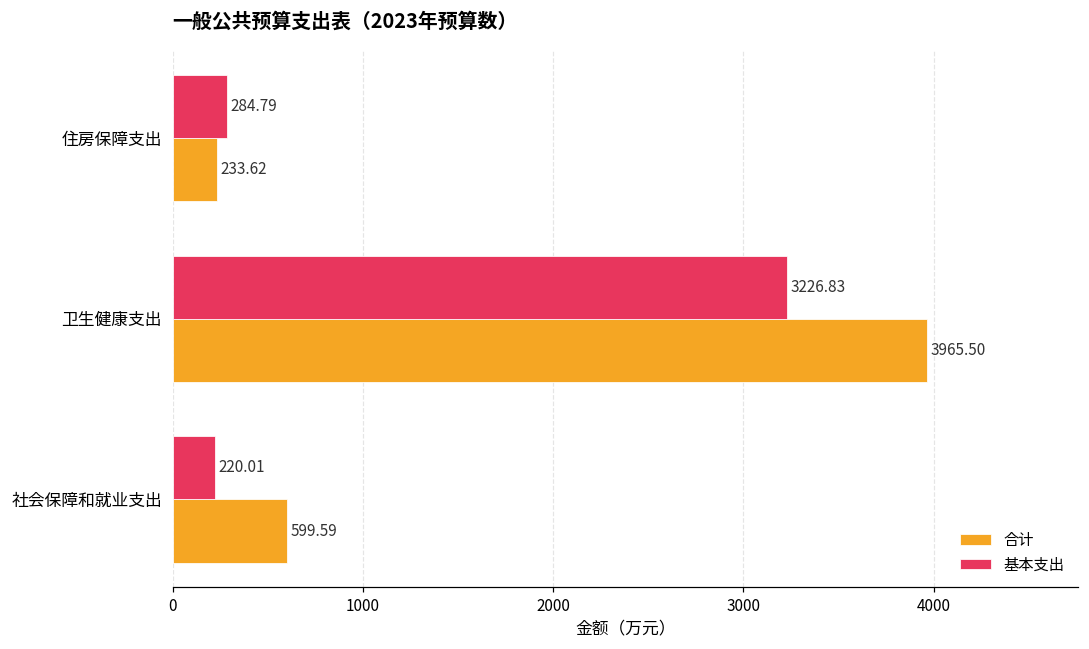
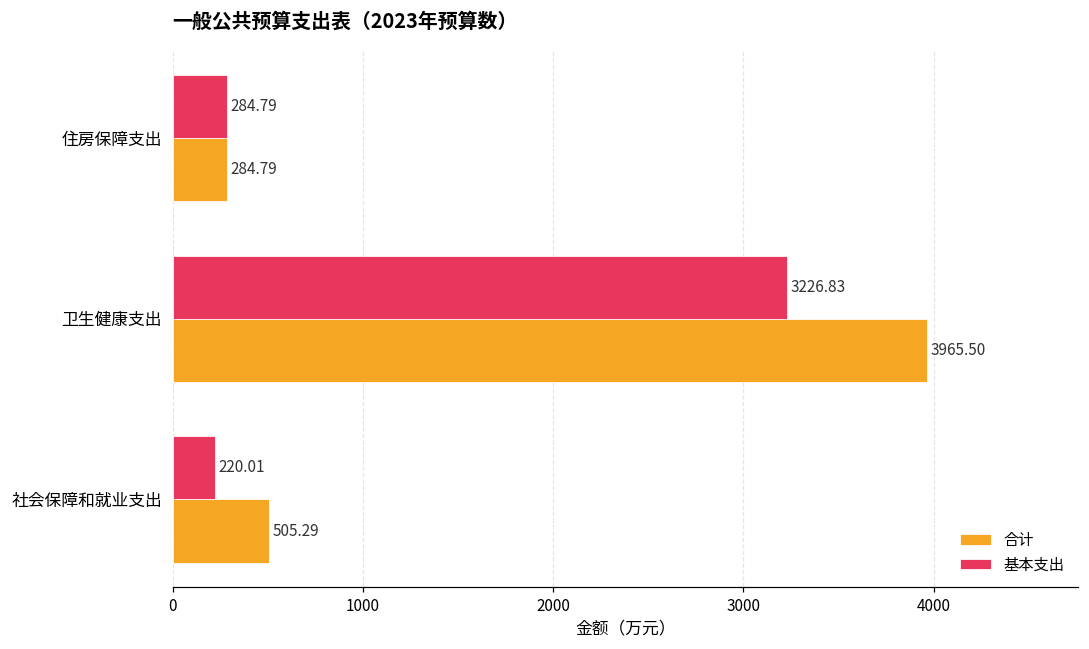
  {
    "合计": {
-     "住房保障支出": 233.62,
+     "住房保障支出": 284.79,
      "卫生健康支出": 3965.50,
-     "社会保障和就业支出": 599.59
+     "社会保障和就业支出": 505.29
    },
    "基本支出": {
      "住房保障支出": 284.79,
      "卫生健康支出": 3226.83,
      "社会保障和就业支出": 220.01
    }
  }
